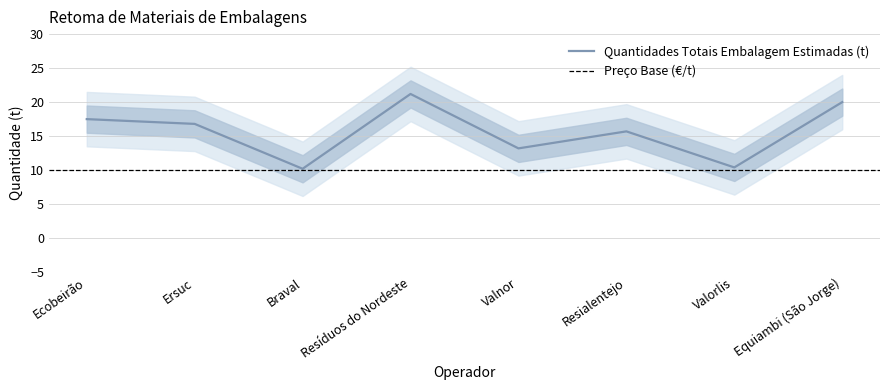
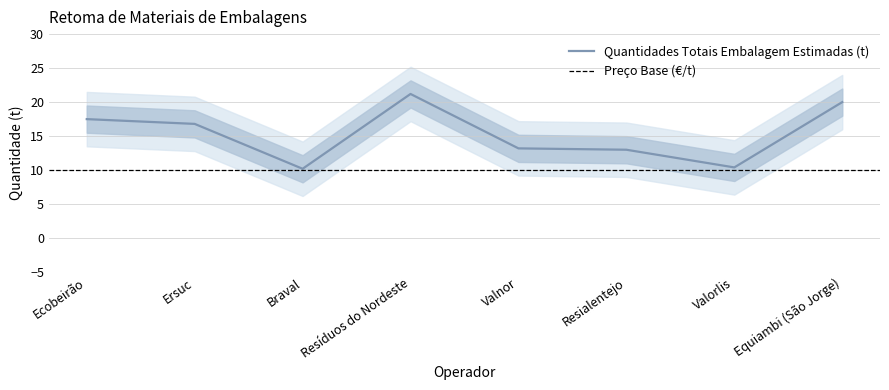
  {
    "Quantidades Totais Embalagem Estimadas (t)": {
      "Ecobeirão": 18,
      "Ersuc": 17,
      "Braval": 10,
      "Resíduos do Nordeste": 21,
      "Valnor": 13,
-     "Resialentejo": 16,
+     "Resialentejo": 13,
      "Valorlis": 10,
      "Equiambi (São Jorge)": 20
    }
  }
